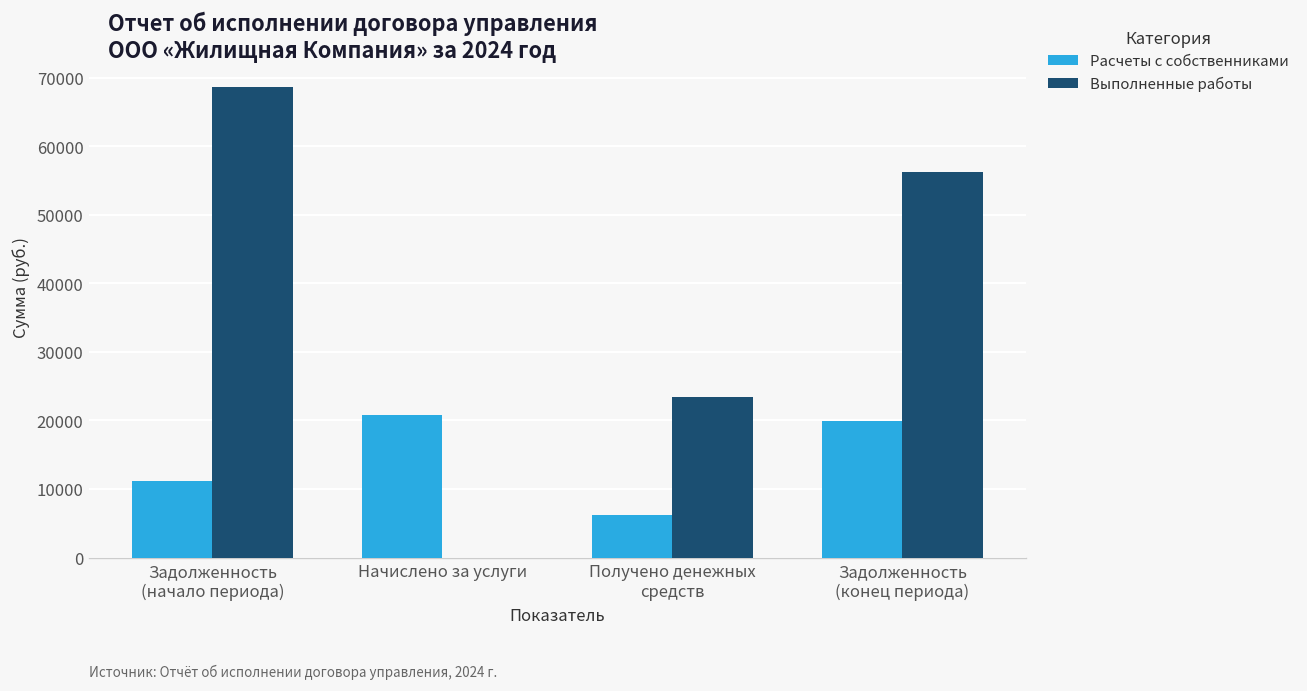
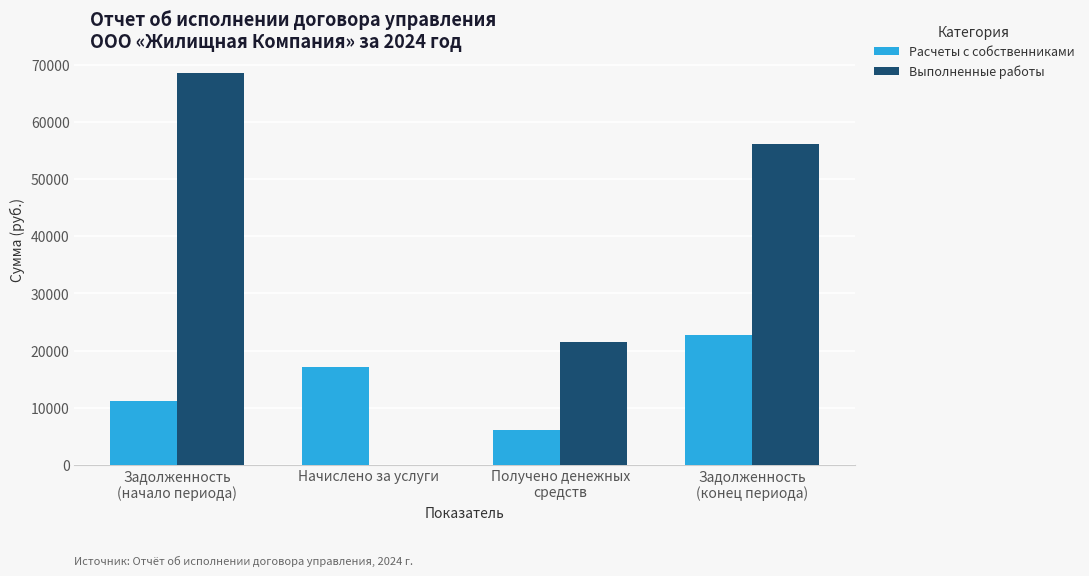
  {
    "Расчеты с собственниками": {
      "Задолженность (начало периода)": 11000,
-     "Начислено за услуги": 21000,
+     "Начислено за услуги": 17000,
      "Получено денежных средств": 6000,
-     "Задолженность (конец периода)": 20000
+     "Задолженность (конец периода)": 23000
    },
    "Выполненные работы": {
      "Задолженность (начало периода)": 69000,
      "Начислено за услуги": 0,
-     "Получено денежных средств": 23000,
+     "Получено денежных средств": 22000,
      "Задолженность (конец периода)": 56000
    }
  }
